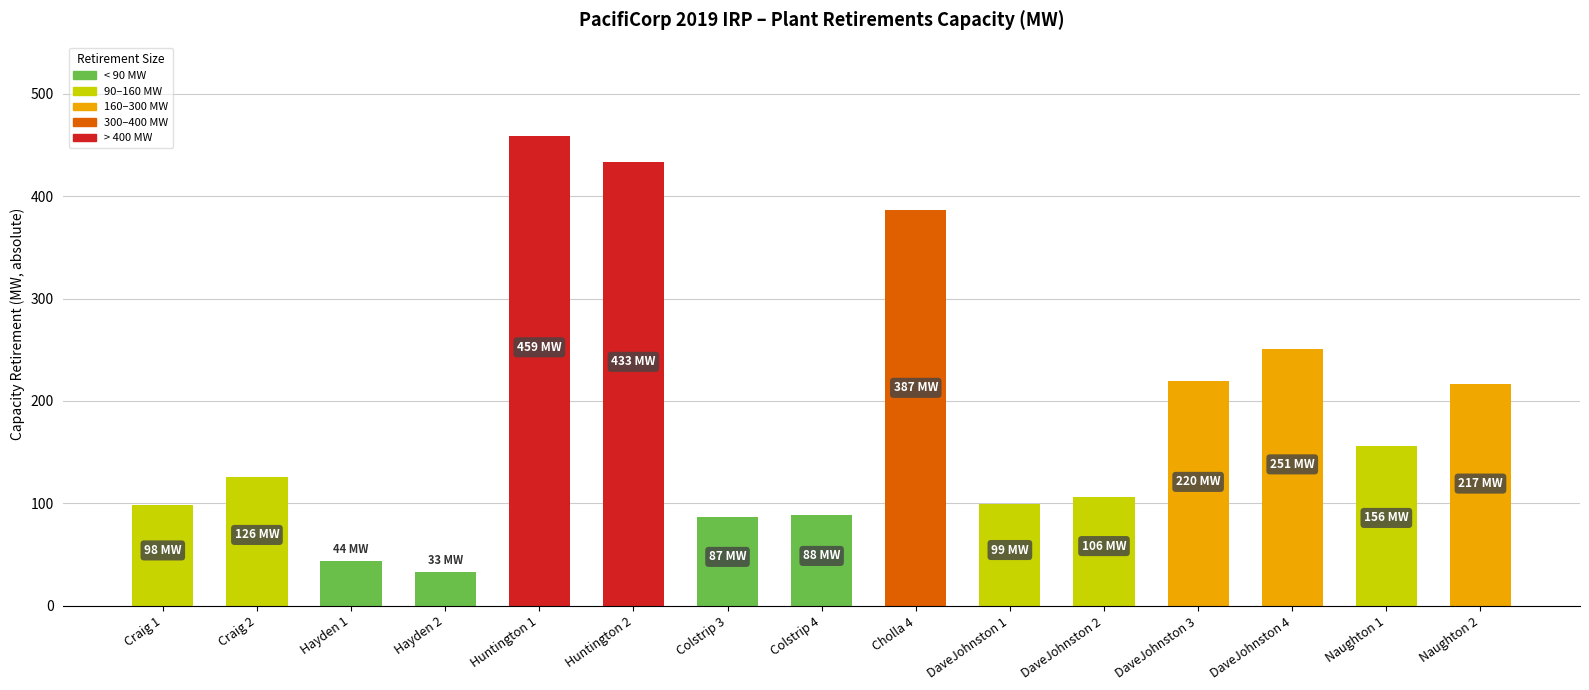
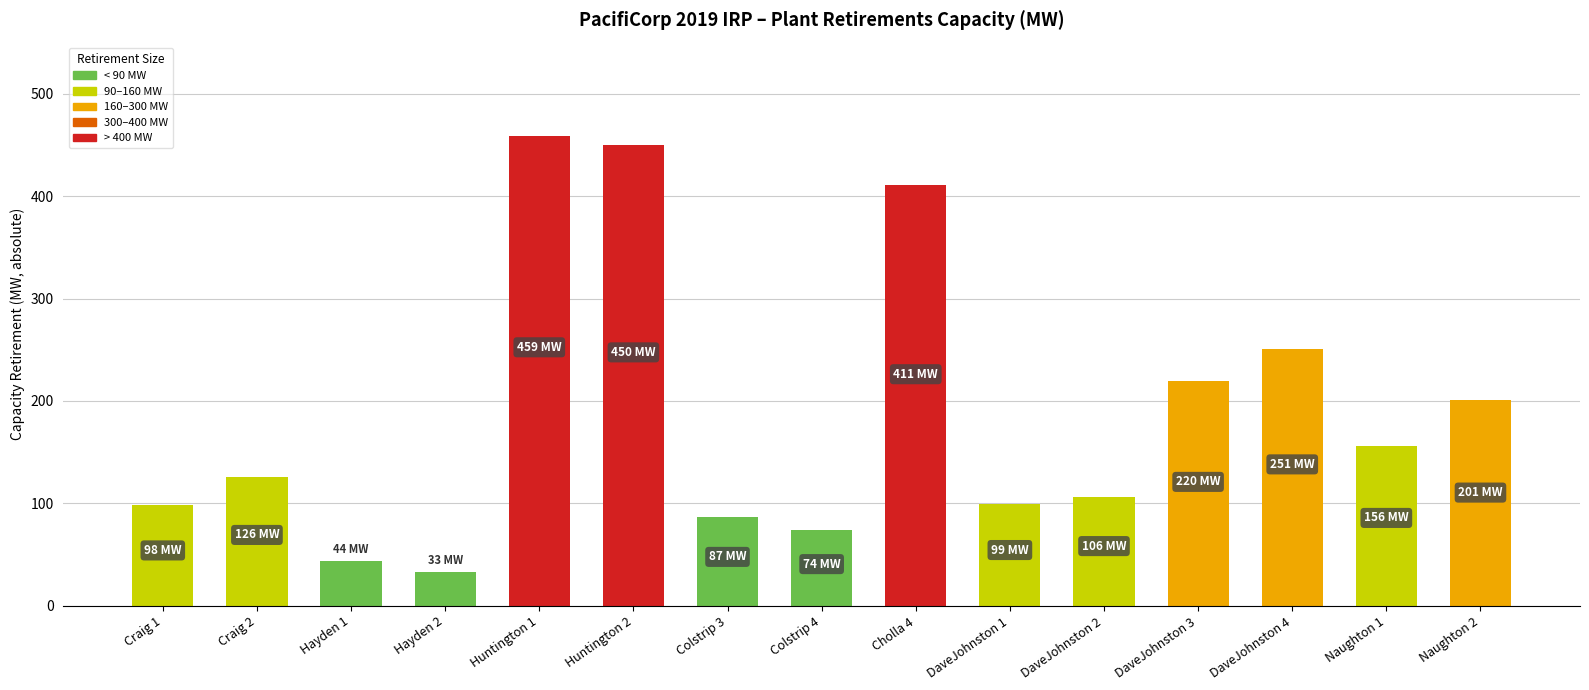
  {
    "Hayden 1": 44,
    "Hayden 2": 33,
-   "Huntington 2": 433,
-   "Colstrip 4": 88,
-   "Cholla 4": 387,
-   "Naughton 2": 217
+   "Huntington 2": 450,
+   "Colstrip 4": 74,
+   "Cholla 4": 411,
+   "Naughton 2": 201
  }
